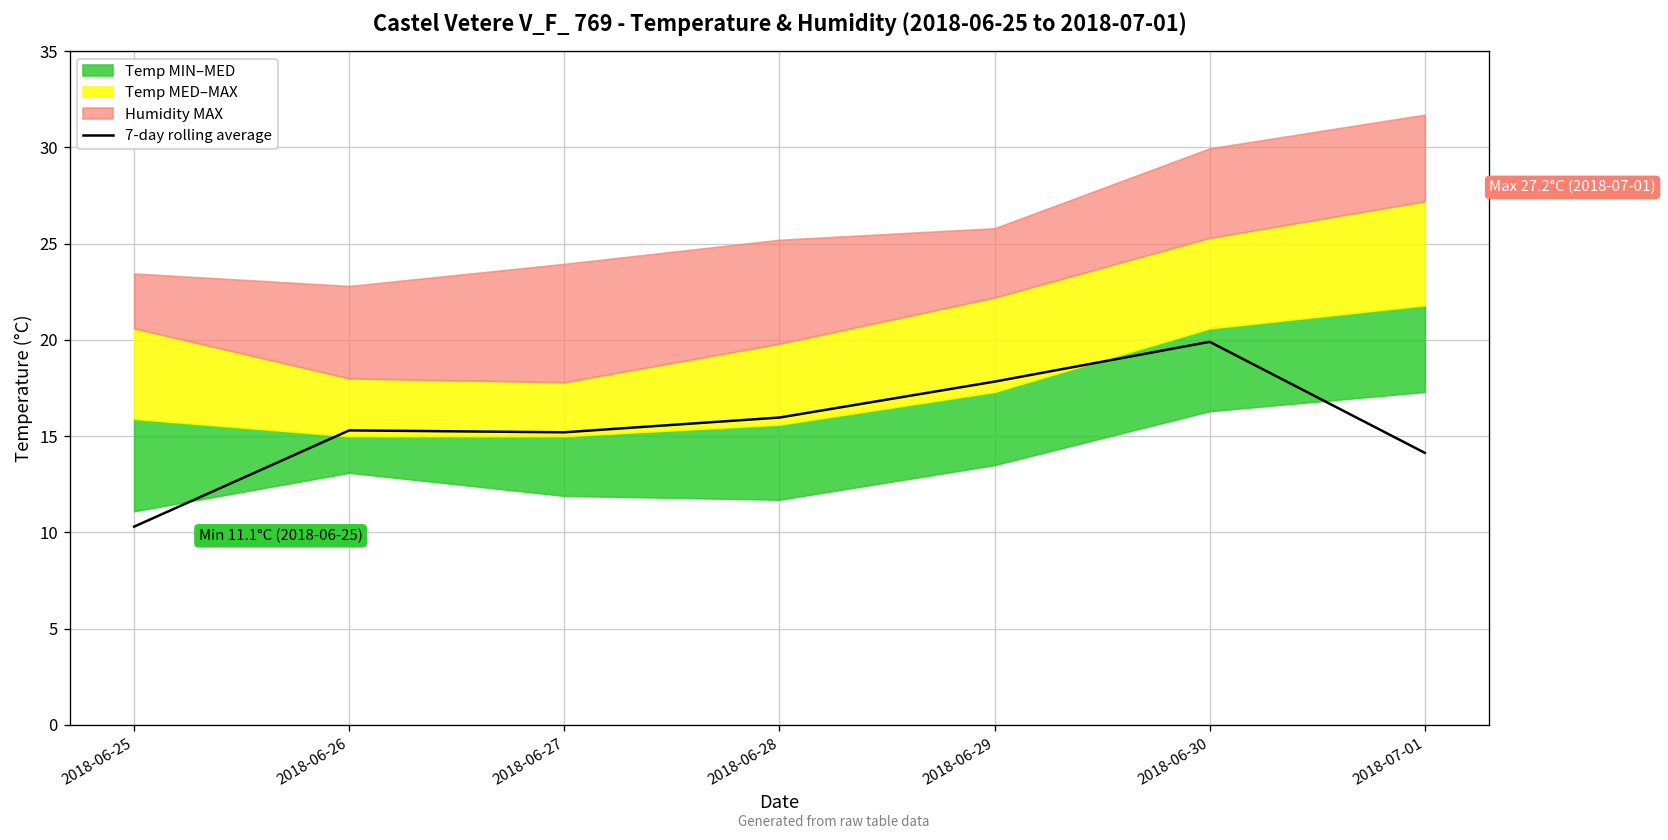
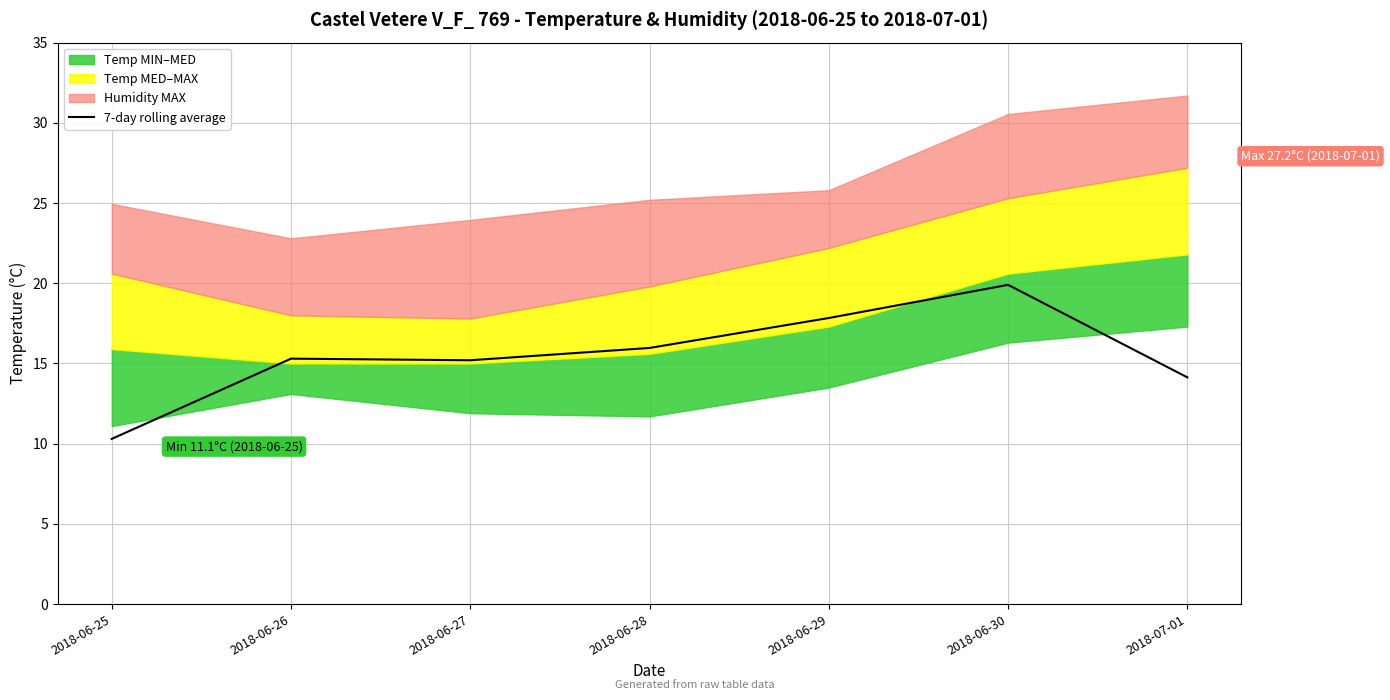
  {
    "7-day rolling average": {
      "2018-06-25": 10.3,
      "2018-06-26": 15.3,
      "2018-06-27": 15.2,
      "2018-06-28": 16.0,
      "2018-06-29": 17.8,
      "2018-06-30": 19.9,
      "2018-07-01": 14.1
    },
    "Humidity MAX": {
-     "2018-06-25": 2.9,
+     "2018-06-25": 4.4,
      "2018-06-26": 4.8,
      "2018-06-27": 6.1,
      "2018-06-28": 5.4,
      "2018-06-29": 3.6,
-     "2018-06-30": 4.6,
+     "2018-06-30": 5.3,
      "2018-07-01": 4.5
    }
  }
